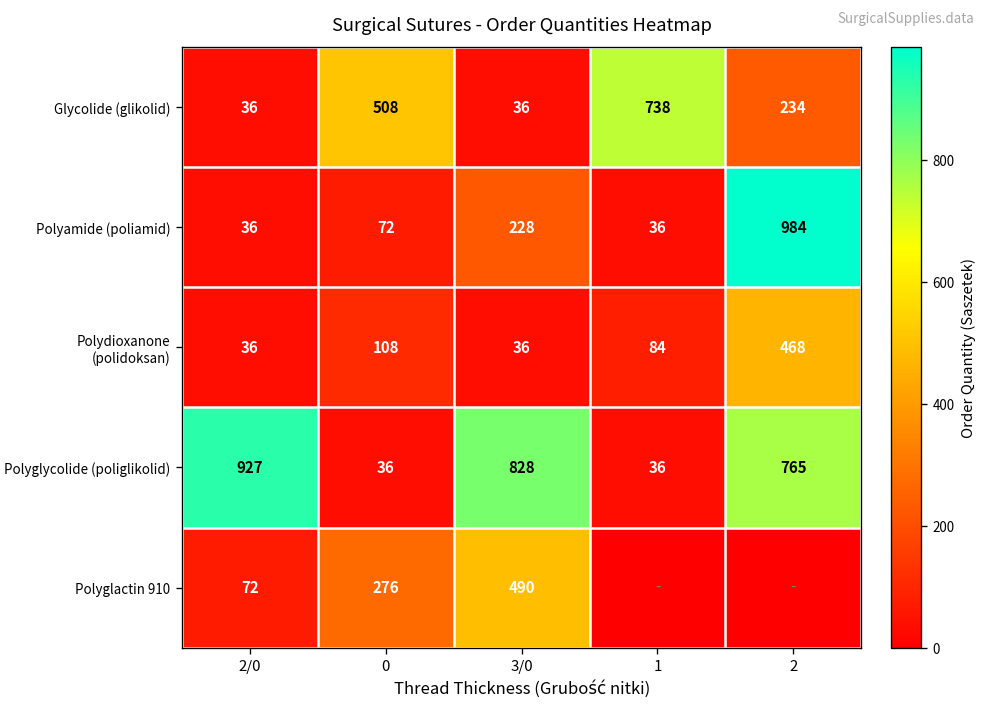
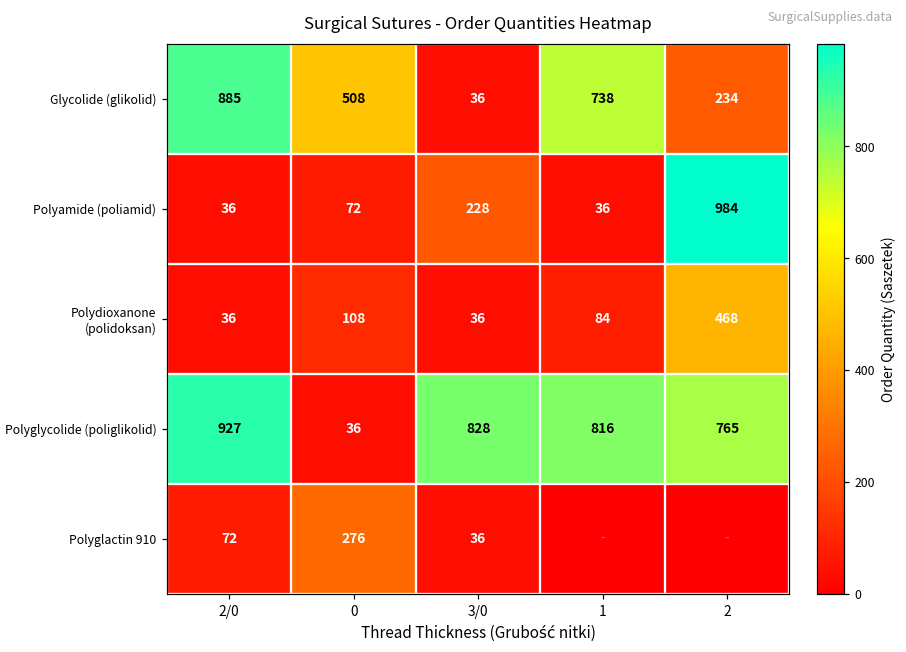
  {
    "Glycolide (glikolid)": {
-     "2/0": 36,
+     "2/0": 885,
      "0": 508,
      "3/0": 36,
      "1": 738,
      "2": 234
    },
    "Polyamide (poliamid)": {
      "2/0": 36,
      "0": 72,
      "3/0": 228,
      "1": 36,
      "2": 984
    },
    "Polydioxanone (polidoksan)": {
      "2/0": 36,
      "0": 108,
      "3/0": 36,
      "1": 84,
      "2": 468
    },
    "Polyglycolide (poliglikolid)": {
      "2/0": 927,
      "0": 36,
      "3/0": 828,
-     "1": 36,
+     "1": 816,
      "2": 765
    },
    "Polyglactin 910": {
      "2/0": 72,
      "0": 276,
-     "3/0": 490
+     "3/0": 36
    }
  }
